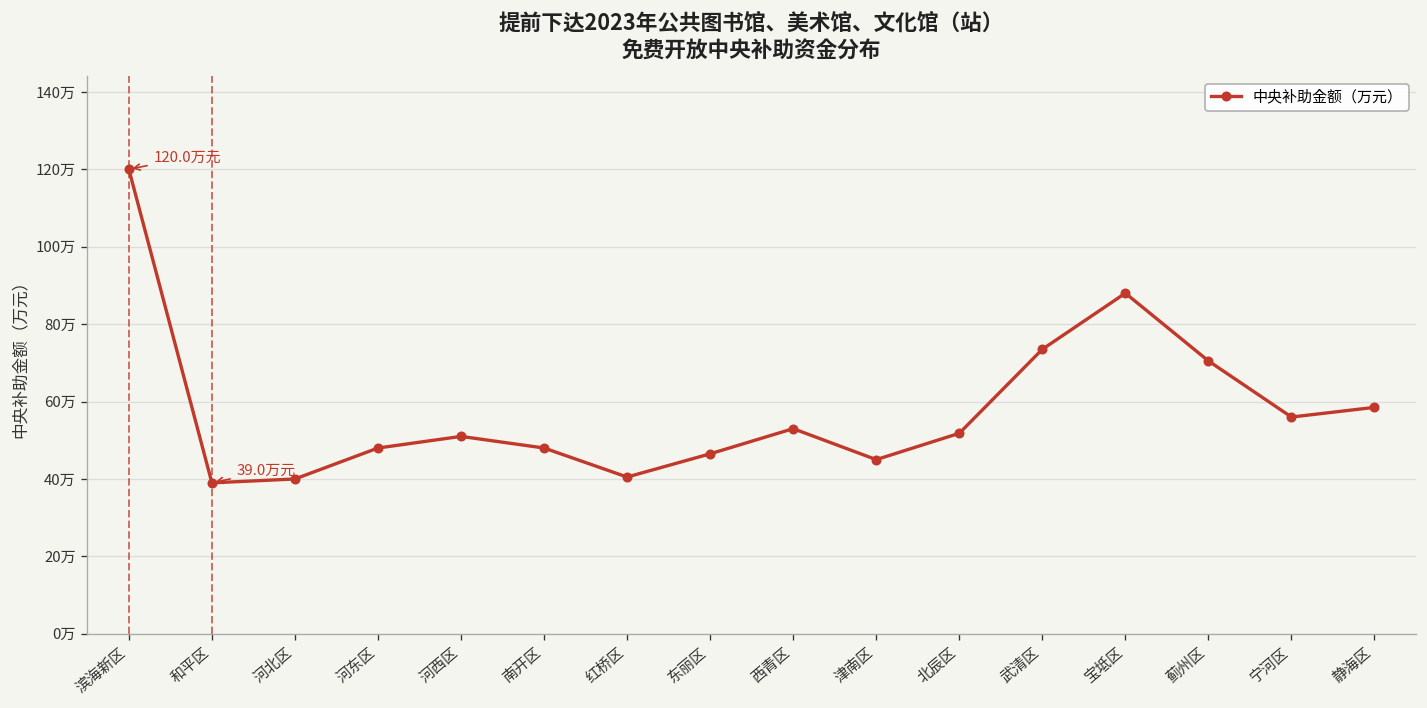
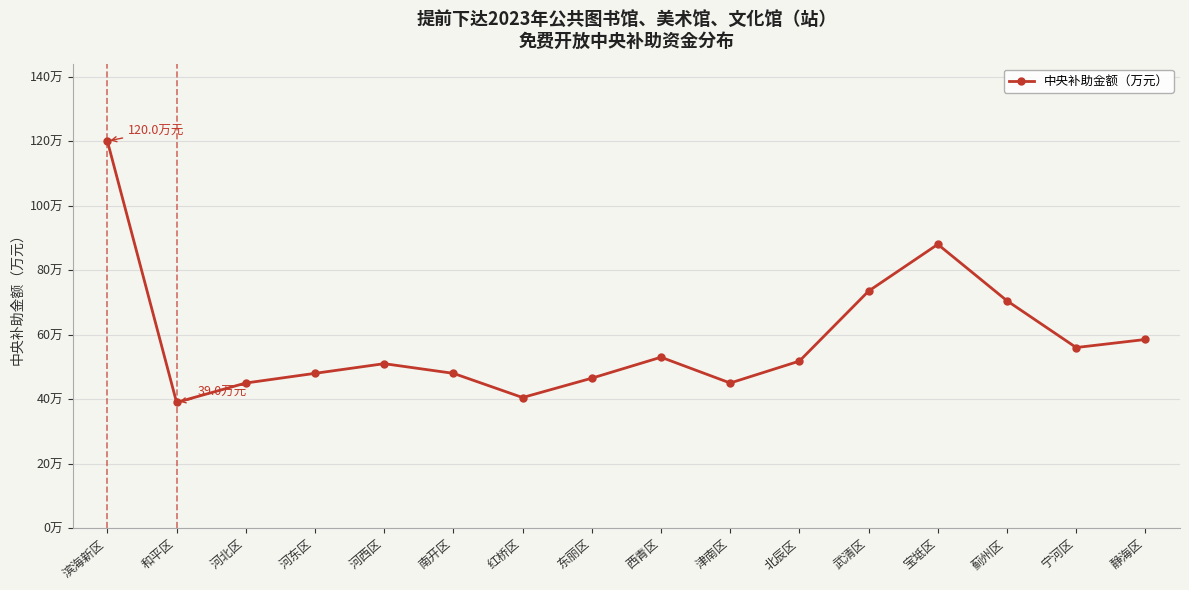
  {
-   "河北区": "40万",
+   "河北区": "45万",
    "河东区": "48万",
    "河西区": "51万",
    "南开区": "48万",
    "红桥区": "41万",
    "东丽区": "47万",
    "西青区": "53万",
    "津南区": "45万",
    "北辰区": "52万",
    "武清区": "74万",
    "宝坻区": "88万",
    "蓟州区": "71万",
    "宁河区": "56万",
    "静海区": "59万"
  }
